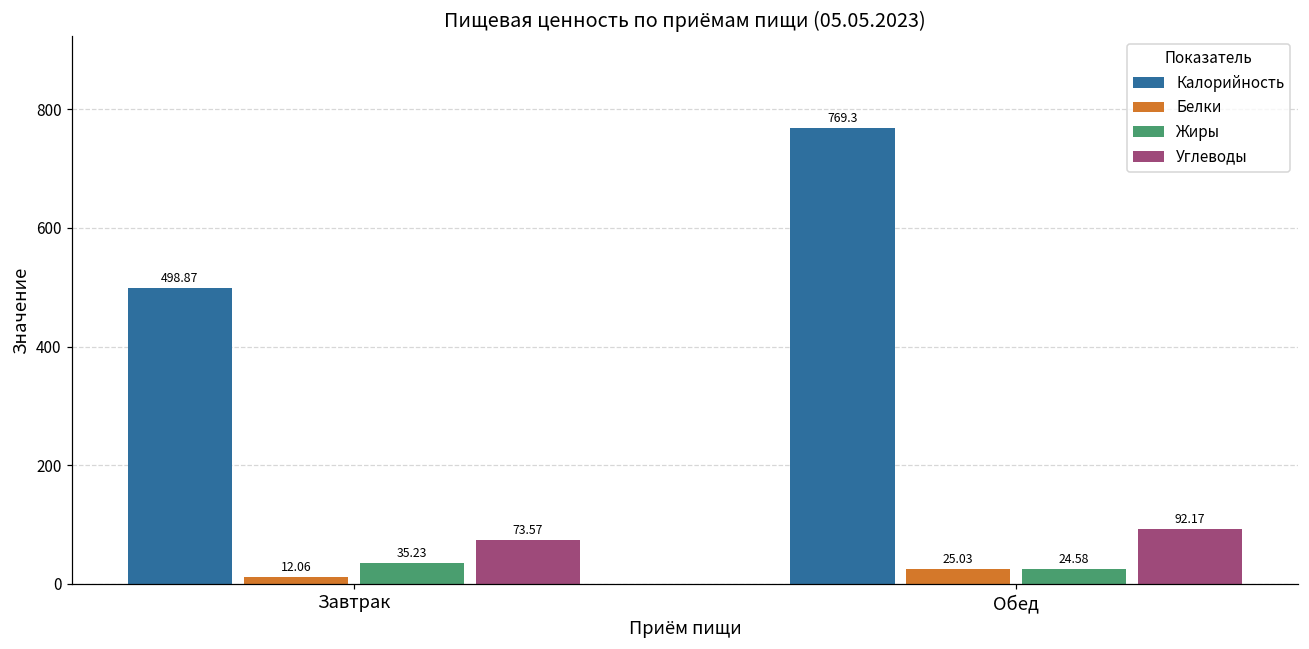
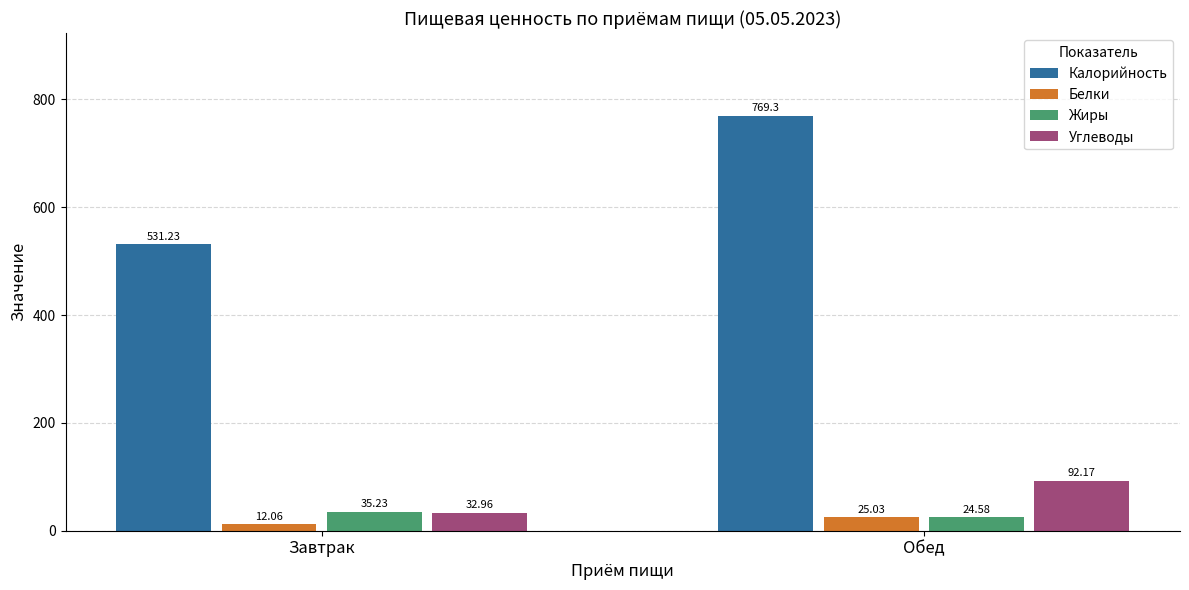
  {
    "Калорийность": {
-     "Завтрак": 498.87,
+     "Завтрак": 531.23,
      "Обед": 769.3
    },
    "Белки": {
      "Завтрак": 12.06,
      "Обед": 25.03
    },
    "Жиры": {
      "Завтрак": 35.23,
      "Обед": 24.58
    },
    "Углеводы": {
-     "Завтрак": 73.57,
+     "Завтрак": 32.96,
      "Обед": 92.17
    }
  }
